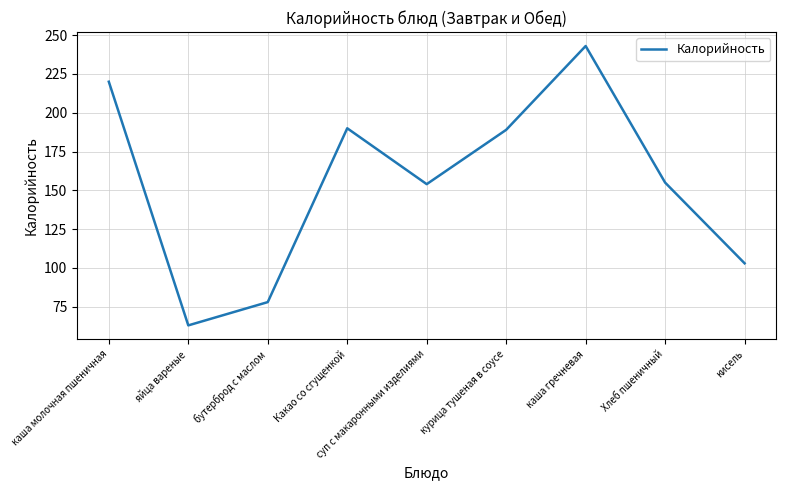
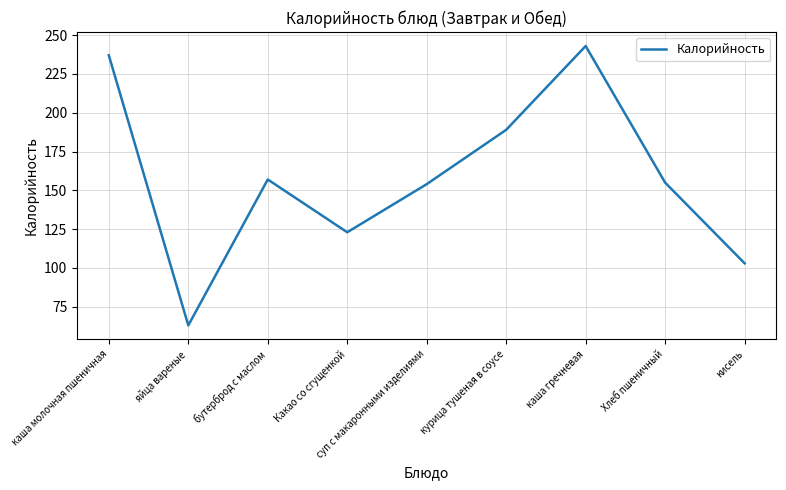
  {
-   "каша молочная пшеничная": 220,
+   "каша молочная пшеничная": 237,
    "яйца вареные": 63,
-   "бутерброд с маслом": 78,
-   "Какао со сгущенкой": 190,
+   "бутерброд с маслом": 157,
+   "Какао со сгущенкой": 123,
    "суп с макаронными изделиями": 154,
    "курица тушеная в соусе": 189,
    "каша гречневая": 243,
    "Хлеб пшеничный": 155,
    "кисель": 103
  }
